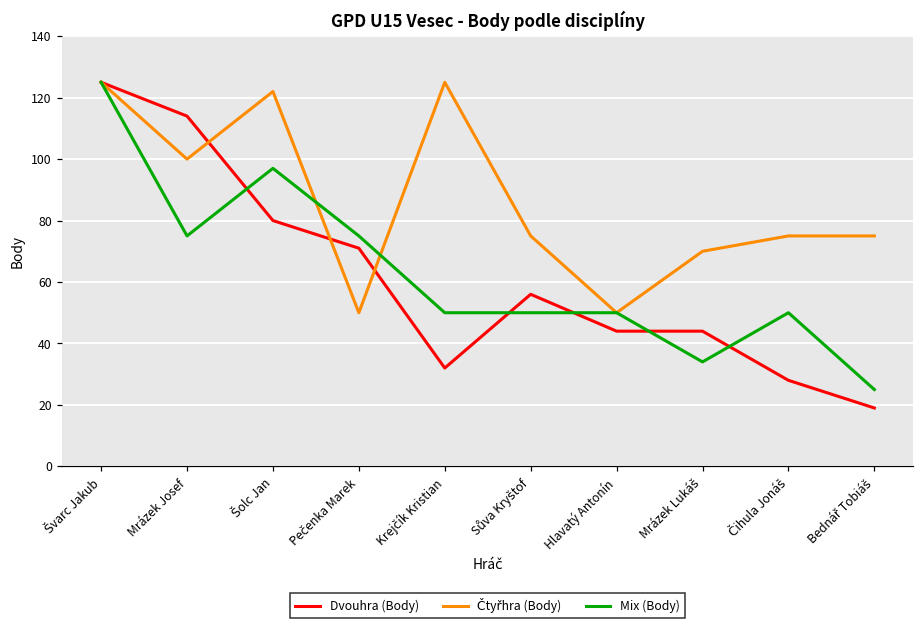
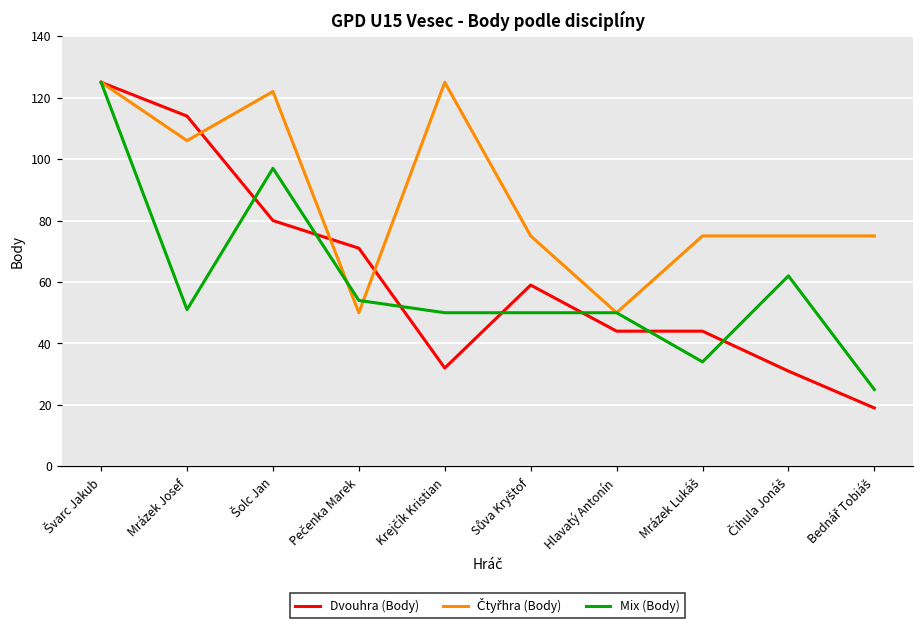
  {
    "Dvouhra (Body)": {
      "Mrázek Josef": 114,
      "Šolc Jan": 80,
      "Pečenka Marek": 71,
      "Krejčík Kristian": 32,
-     "Sůva Kryštof": 56,
+     "Sůva Kryštof": 59,
      "Hlavatý Antonín": 44,
      "Mrázek Lukáš": 44,
-     "Čihula Jonáš": 28,
+     "Čihula Jonáš": 31,
      "Bednář Tobiáš": 19
    },
    "Čtyřhra (Body)": {
-     "Mrázek Josef": 100,
+     "Mrázek Josef": 106,
      "Šolc Jan": 122,
      "Pečenka Marek": 50,
      "Krejčík Kristian": 125,
      "Sůva Kryštof": 75,
-     "Mrázek Lukáš": 70,
+     "Mrázek Lukáš": 75,
      "Čihula Jonáš": 75,
      "Bednář Tobiáš": 75
    },
    "Mix (Body)": {
-     "Mrázek Josef": 75,
+     "Mrázek Josef": 51,
      "Šolc Jan": 97,
-     "Pečenka Marek": 75,
+     "Pečenka Marek": 54,
      "Krejčík Kristian": 50,
      "Sůva Kryštof": 50,
      "Mrázek Lukáš": 34,
-     "Čihula Jonáš": 50,
+     "Čihula Jonáš": 62,
      "Bednář Tobiáš": 25
    }
  }
